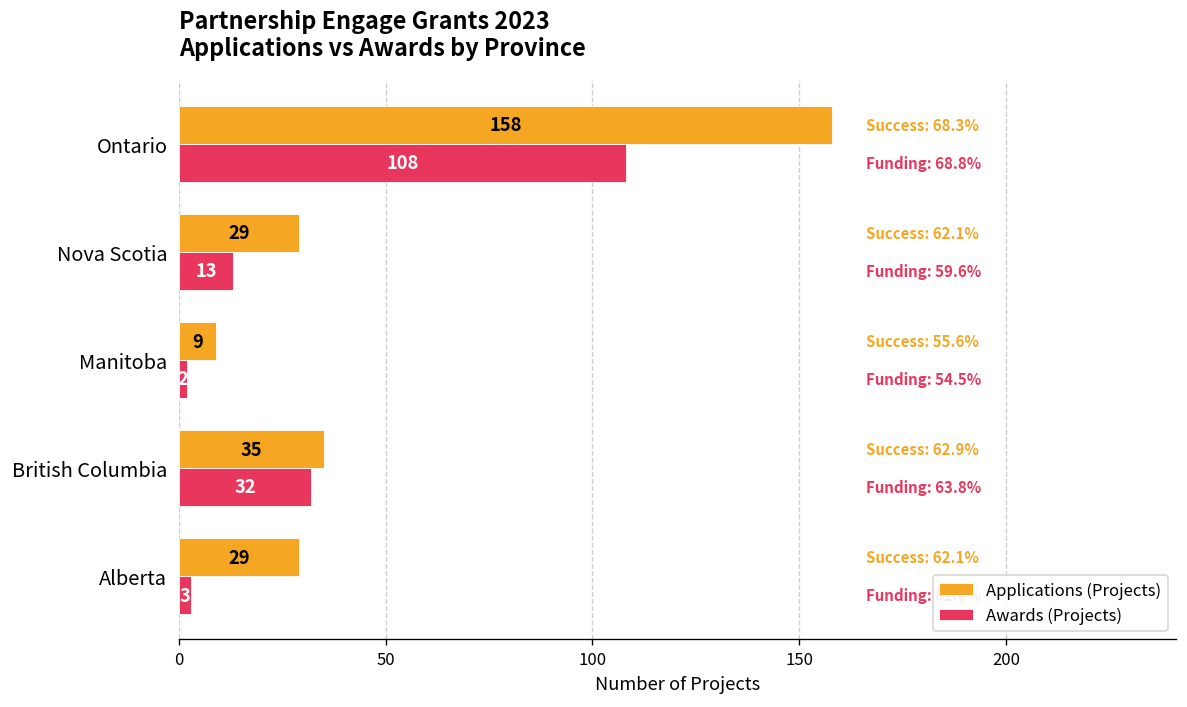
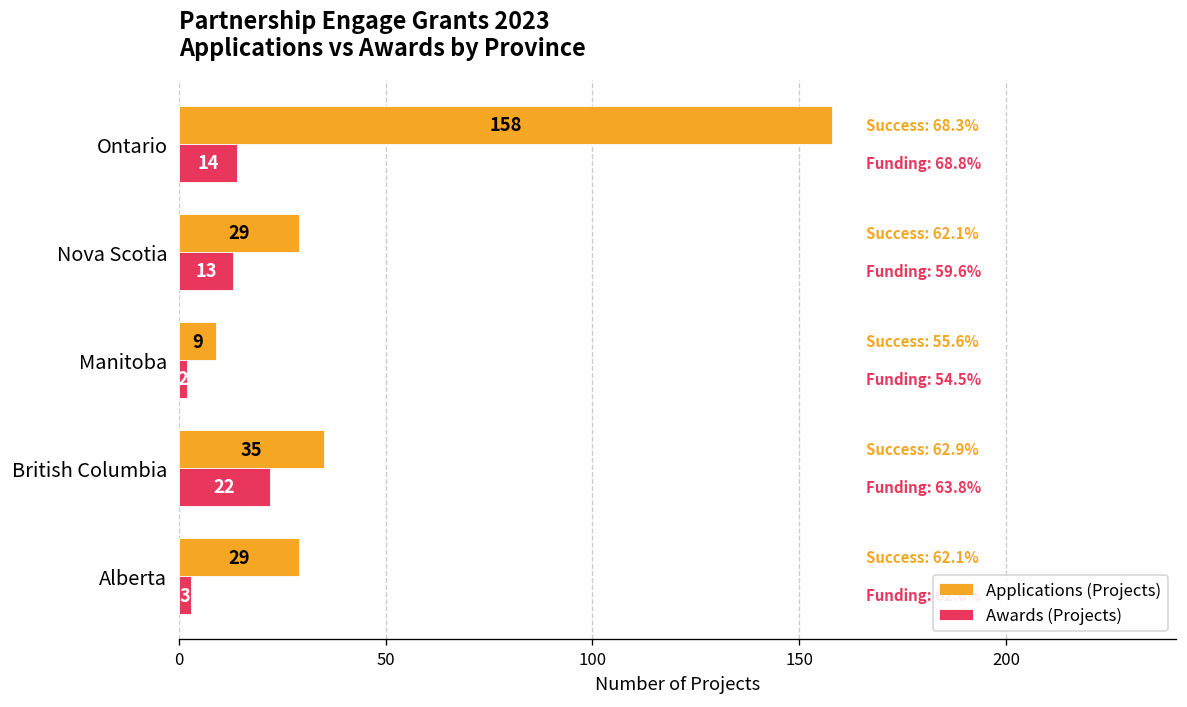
  {
    "Applications (Projects)": {
      "Ontario": 158,
      "Nova Scotia": 29,
      "Manitoba": 9,
      "British Columbia": 35,
      "Alberta": 29
    },
    "Awards (Projects)": {
-     "Ontario": 108,
+     "Ontario": 14,
      "Nova Scotia": 13,
-     "British Columbia": 32,
+     "British Columbia": 22,
      "Alberta": 3
    }
  }
